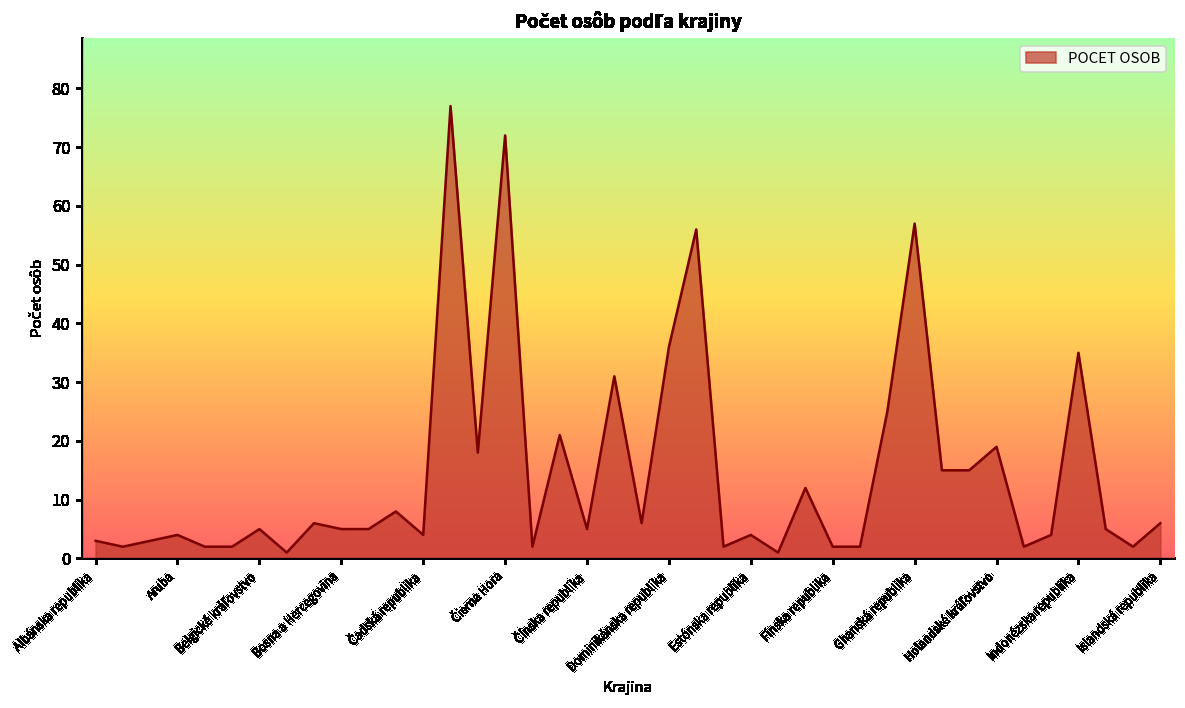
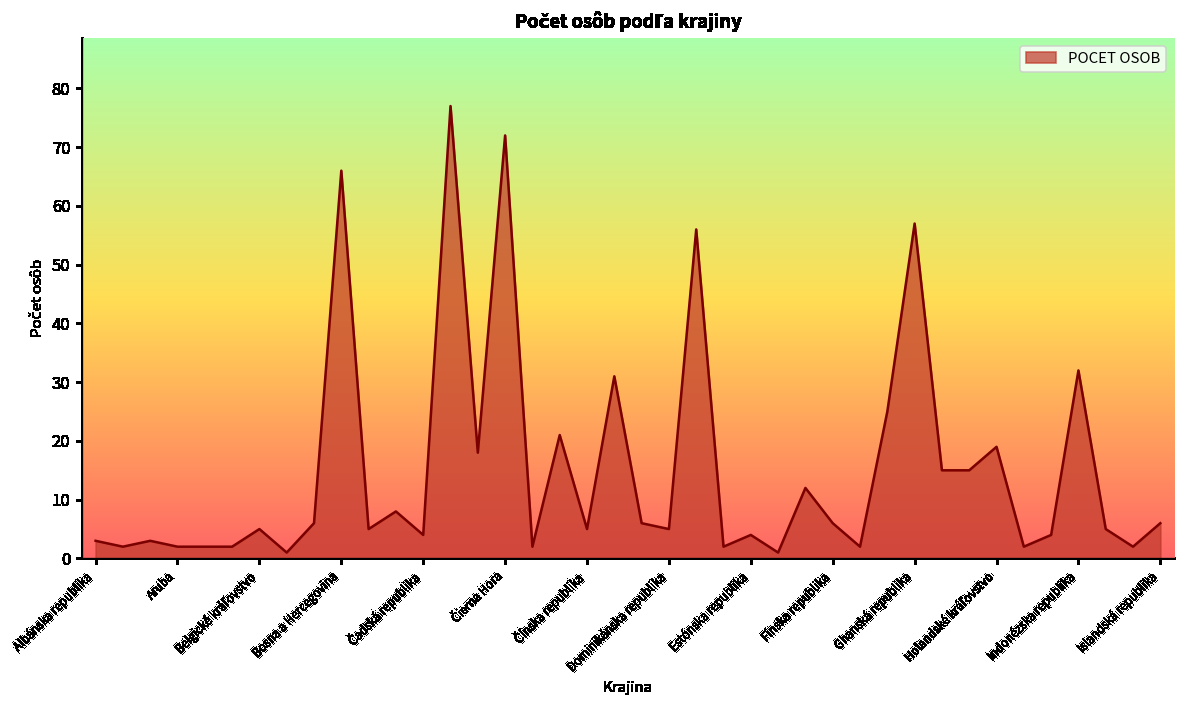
  {
    "Albánska republika": 3,
-   "Aruba": 4,
+   "Aruba": 2,
    "Belgické kráľovstvo": 5,
-   "Bosna a Hercegovina": 5,
+   "Bosna a Hercegovina": 66,
    "Čadská republika": 4,
    "Čierna Hora": 72,
    "Čínska republika": 5,
-   "Dominikánska republika": 36,
+   "Dominikánska republika": 5,
    "Estónska republika": 4,
-   "Fínska republika": 2,
+   "Fínska republika": 6,
    "Ghanská republika": 57,
    "Holandské kráľovstvo": 19,
-   "Indonézska republika": 35,
+   "Indonézska republika": 32,
    "Islandská republika": 6
  }
